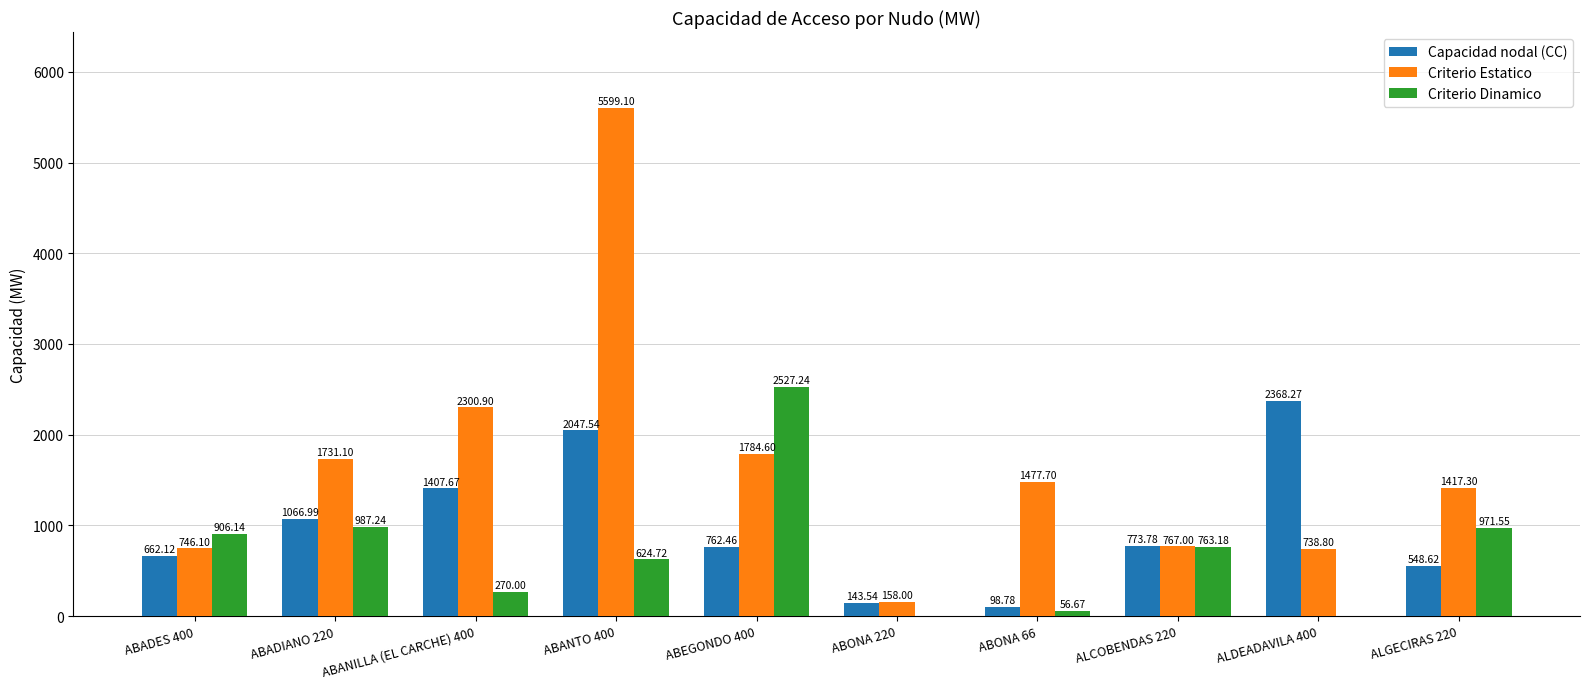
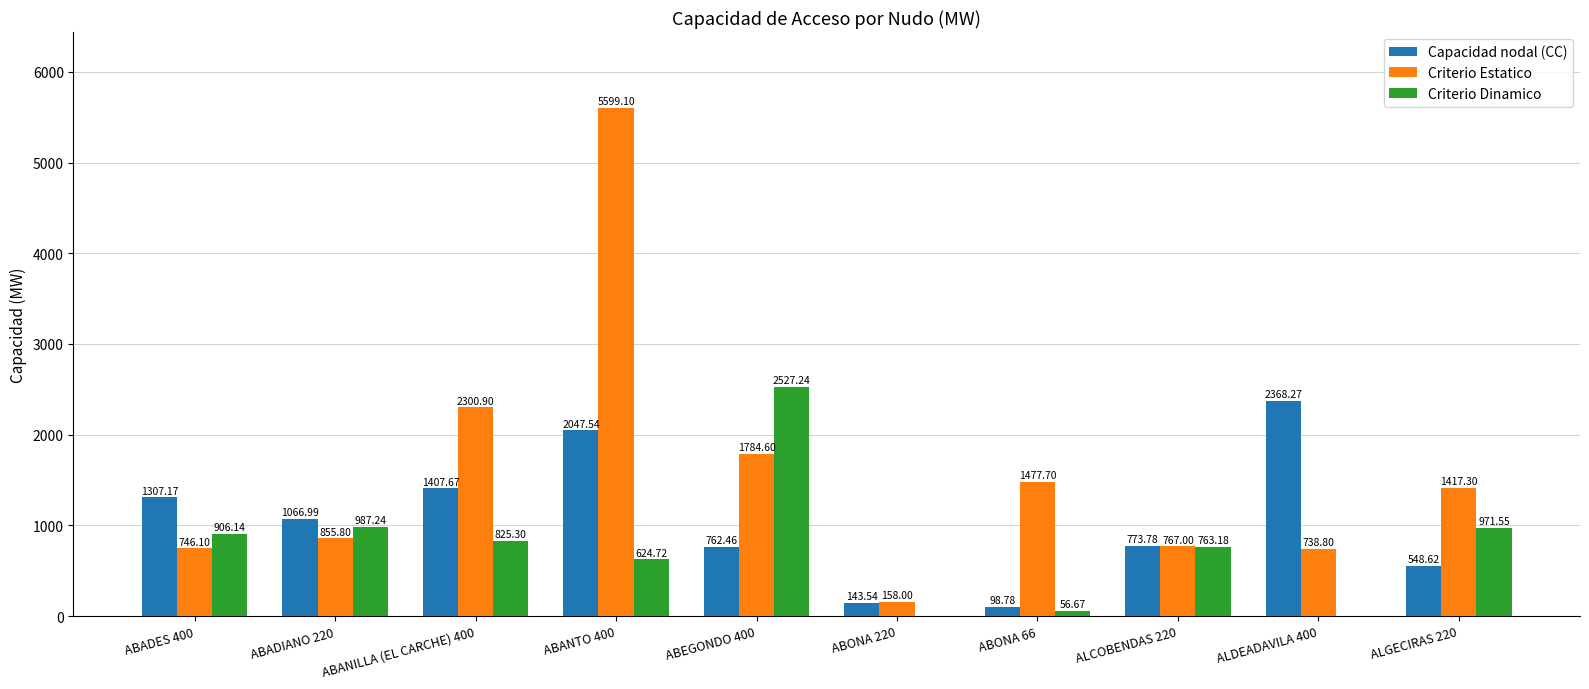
  {
    "Capacidad nodal (CC)": {
-     "ABADES 400": 662.12,
+     "ABADES 400": 1307.17,
      "ABADIANO 220": 1066.99,
      "ABANILLA (EL CARCHE) 400": 1407.67,
      "ABANTO 400": 2047.54,
      "ABEGONDO 400": 762.46,
      "ABONA 220": 143.54,
      "ABONA 66": 98.78,
      "ALCOBENDAS 220": 773.78,
      "ALDEADAVILA 400": 2368.27,
      "ALGECIRAS 220": 548.62
    },
    "Criterio Estatico": {
      "ABADES 400": 746.10,
-     "ABADIANO 220": 1731.10,
+     "ABADIANO 220": 855.80,
      "ABANILLA (EL CARCHE) 400": 2300.90,
      "ABANTO 400": 5599.10,
      "ABEGONDO 400": 1784.60,
      "ABONA 220": 158.00,
      "ABONA 66": 1477.70,
      "ALCOBENDAS 220": 767.00,
      "ALDEADAVILA 400": 738.80,
      "ALGECIRAS 220": 1417.30
    },
    "Criterio Dinamico": {
      "ABADES 400": 906.14,
      "ABADIANO 220": 987.24,
-     "ABANILLA (EL CARCHE) 400": 270.00,
+     "ABANILLA (EL CARCHE) 400": 825.30,
      "ABANTO 400": 624.72,
      "ABEGONDO 400": 2527.24,
      "ABONA 66": 56.67,
      "ALCOBENDAS 220": 763.18,
      "ALGECIRAS 220": 971.55
    }
  }
